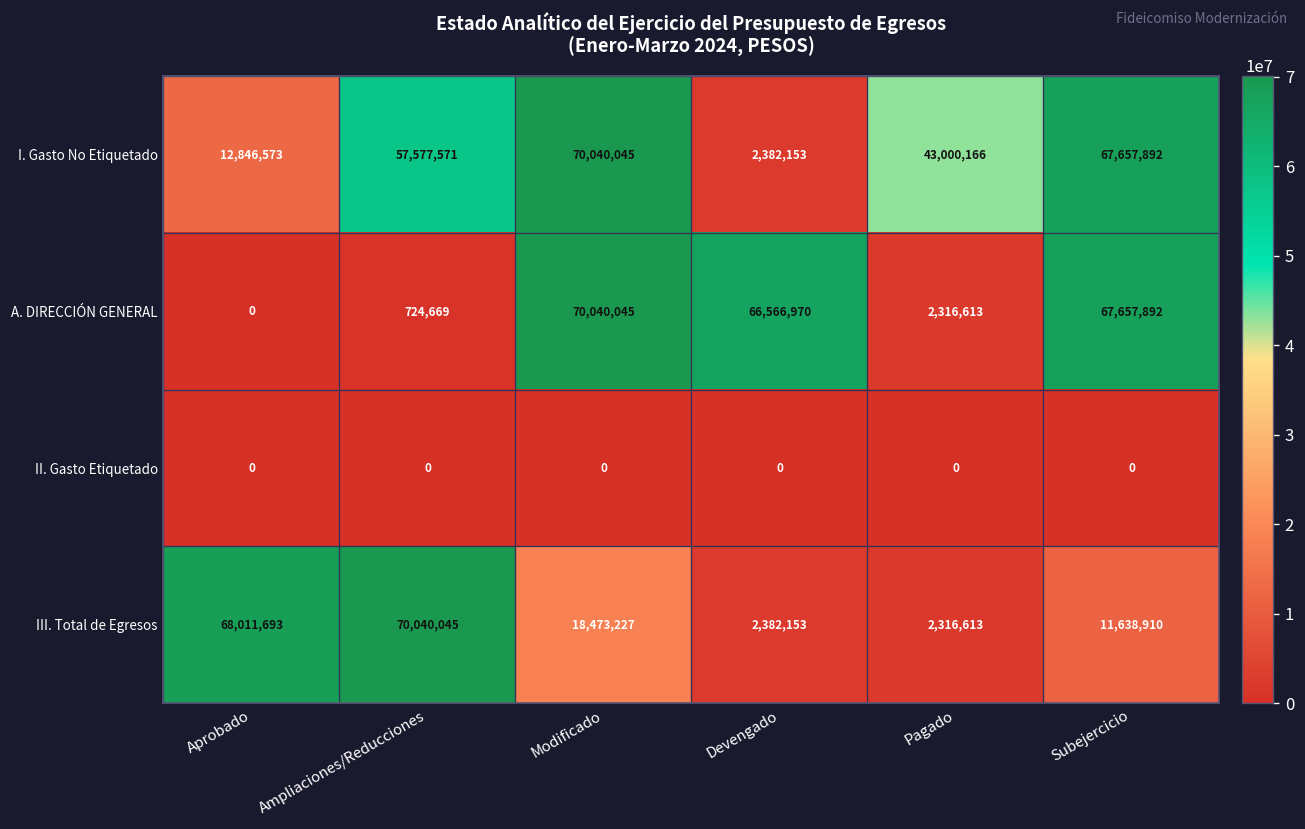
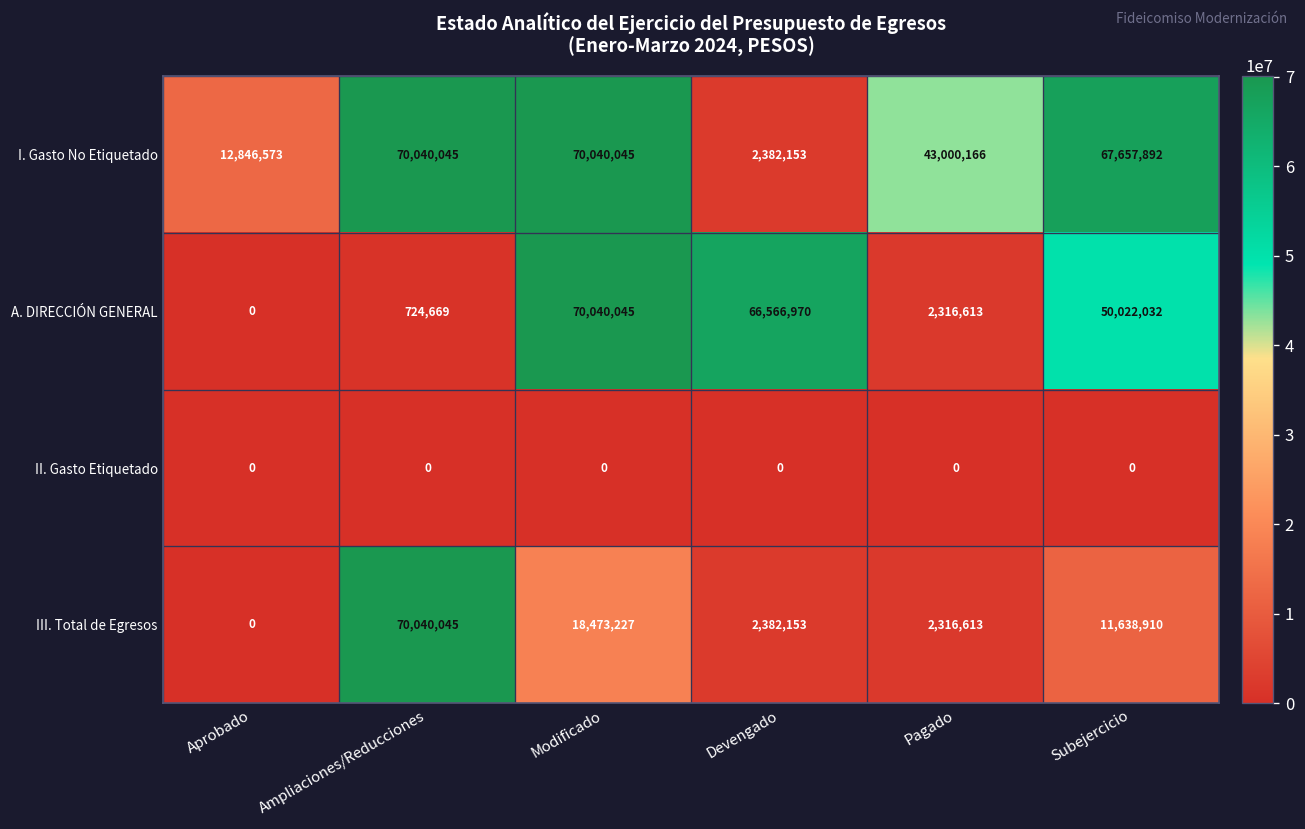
  {
    "I. Gasto No Etiquetado": {
      "Aprobado": "12,846,573",
-     "Ampliaciones/Reducciones": "57,577,571",
+     "Ampliaciones/Reducciones": "70,040,045",
      "Modificado": "70,040,045",
      "Devengado": "2,382,153",
      "Pagado": "43,000,166",
      "Subejercicio": "67,657,892"
    },
    "A. DIRECCIÓN GENERAL": {
      "Aprobado": "0",
      "Ampliaciones/Reducciones": "724,669",
      "Modificado": "70,040,045",
      "Devengado": "66,566,970",
      "Pagado": "2,316,613",
-     "Subejercicio": "67,657,892"
+     "Subejercicio": "50,022,032"
    },
    "II. Gasto Etiquetado": {
      "Aprobado": "0",
      "Ampliaciones/Reducciones": "0",
      "Modificado": "0",
      "Devengado": "0",
      "Pagado": "0",
      "Subejercicio": "0"
    },
    "III. Total de Egresos": {
-     "Aprobado": "68,011,693",
+     "Aprobado": "0",
      "Ampliaciones/Reducciones": "70,040,045",
      "Modificado": "18,473,227",
      "Devengado": "2,382,153",
      "Pagado": "2,316,613",
      "Subejercicio": "11,638,910"
    }
  }
